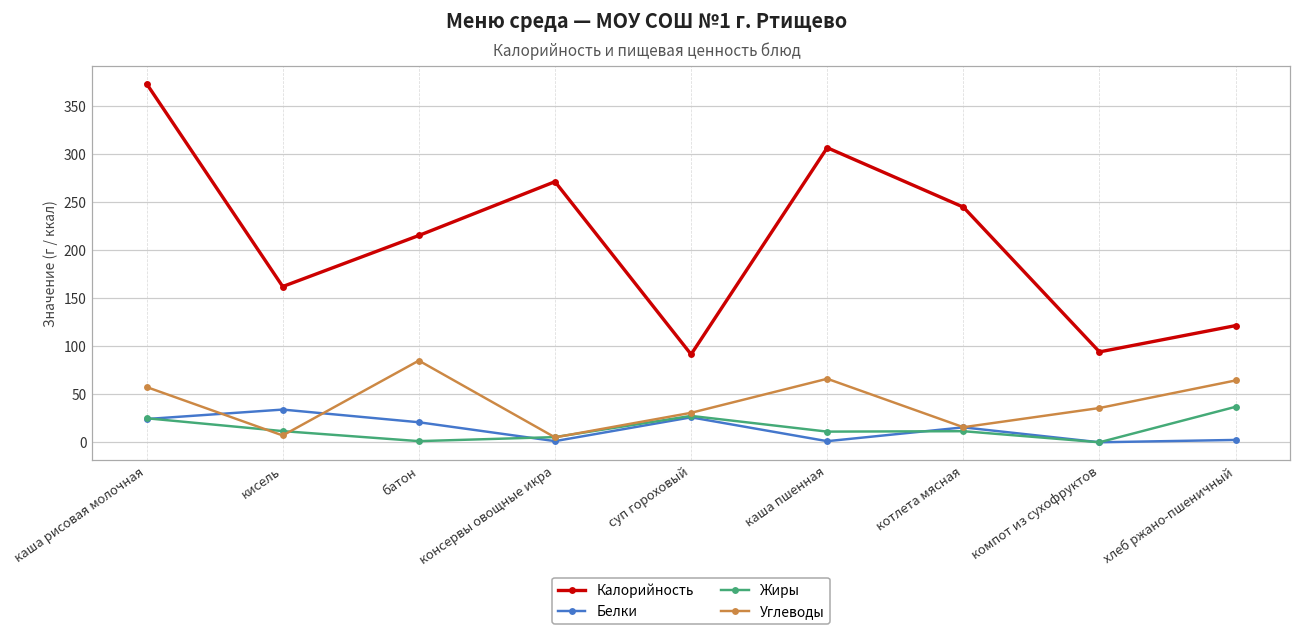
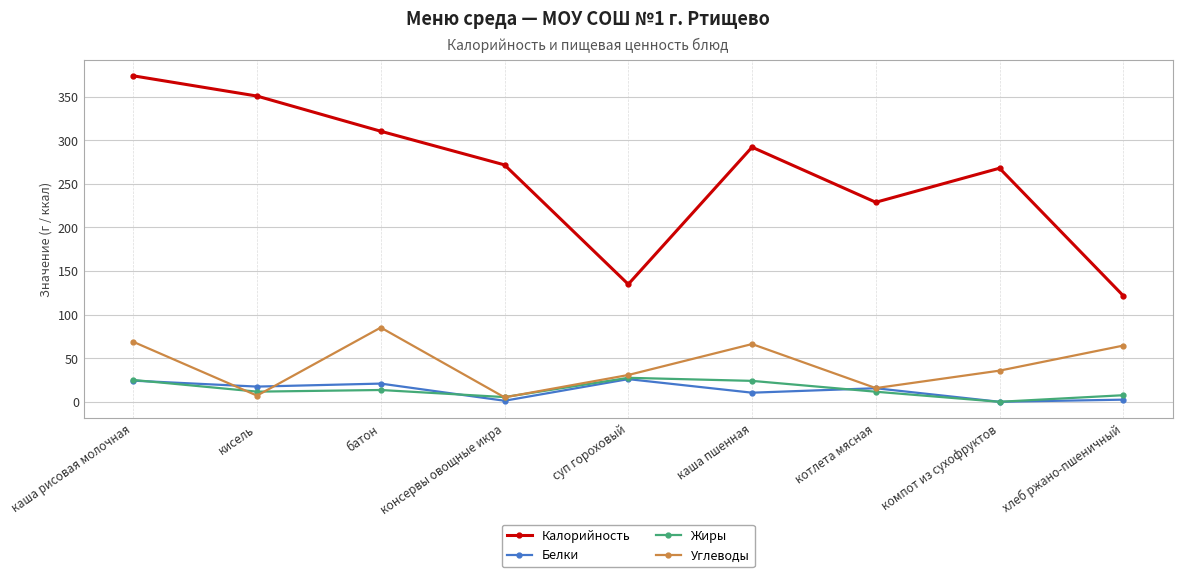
  {
    "Калорийность": {
      "каша рисовая молочная": 370,
-     "кисель": 160,
-     "батон": 220,
+     "кисель": 350,
+     "батон": 310,
      "консервы овощные икра": 270,
-     "суп гороховый": 90,
-     "каша пшенная": 310,
-     "котлета мясная": 250,
-     "компот из сухофруктов": 90,
+     "суп гороховый": 130,
+     "каша пшенная": 290,
+     "котлета мясная": 230,
+     "компот из сухофруктов": 270,
      "хлеб ржано-пшеничный": 120
    },
    "Белки": {
-     "кисель": 30,
+     "кисель": 20,
      "батон": 20,
      "консервы овощные икра": 0,
-     "каша пшенная": 0,
+     "каша пшенная": 10,
      "хлеб ржано-пшеничный": 0
    },
    "Жиры": {
      "кисель": 10,
-     "батон": 0,
-     "каша пшенная": 10,
+     "батон": 10,
+     "каша пшенная": 20,
      "котлета мясная": 10,
-     "хлеб ржано-пшеничный": 40
+     "хлеб ржано-пшеничный": 10
    },
    "Углеводы": {
-     "каша рисовая молочная": 60,
+     "каша рисовая молочная": 70,
      "кисель": 10,
      "батон": 90,
      "суп гороховый": 30,
      "каша пшенная": 70,
      "компот из сухофруктов": 40,
      "хлеб ржано-пшеничный": 60
    }
  }
